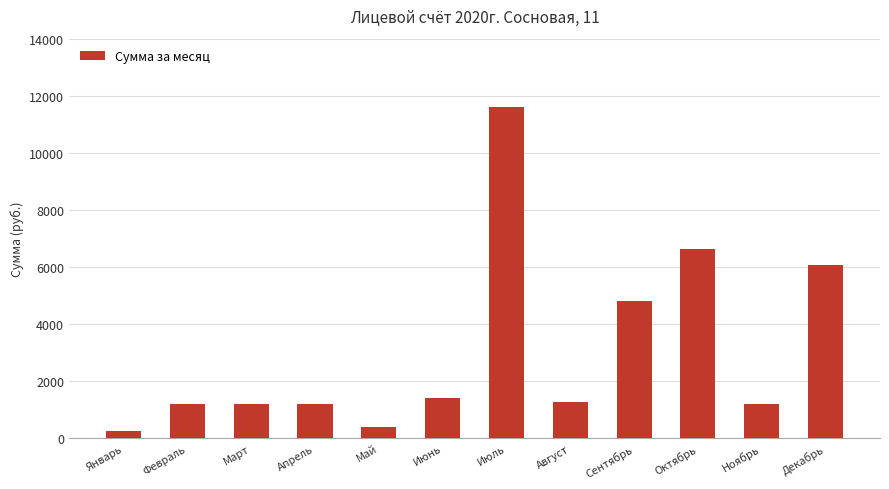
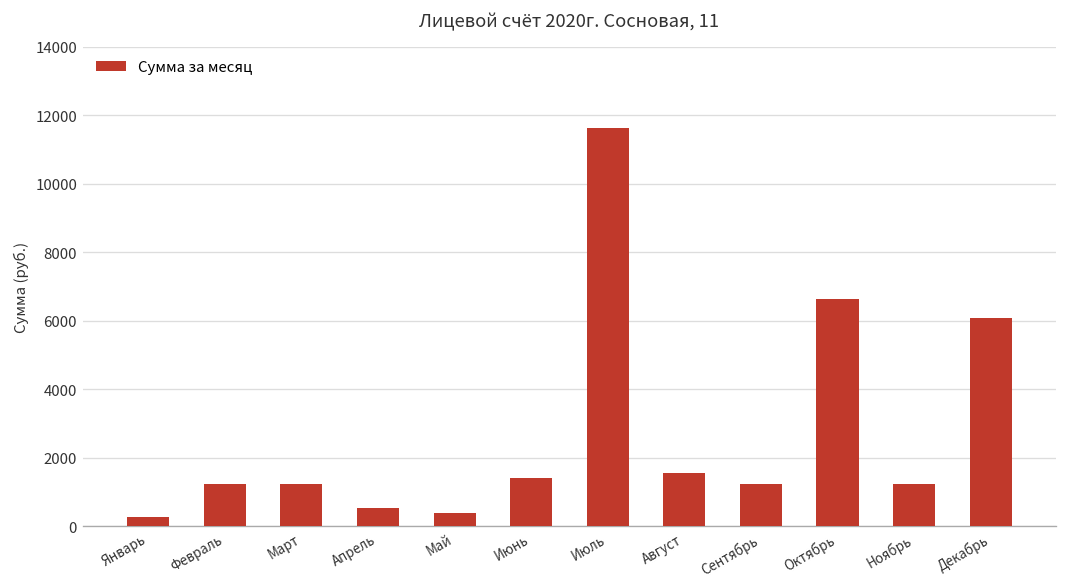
  {
    "Январь": 300,
    "Февраль": 1200,
    "Март": 1200,
-   "Апрель": 1200,
+   "Апрель": 500,
    "Май": 400,
    "Июнь": 1400,
    "Июль": 11600,
-   "Август": 1300,
-   "Сентябрь": 4800,
+   "Август": 1600,
+   "Сентябрь": 1200,
    "Октябрь": 6600,
    "Ноябрь": 1200,
    "Декабрь": 6100
  }
